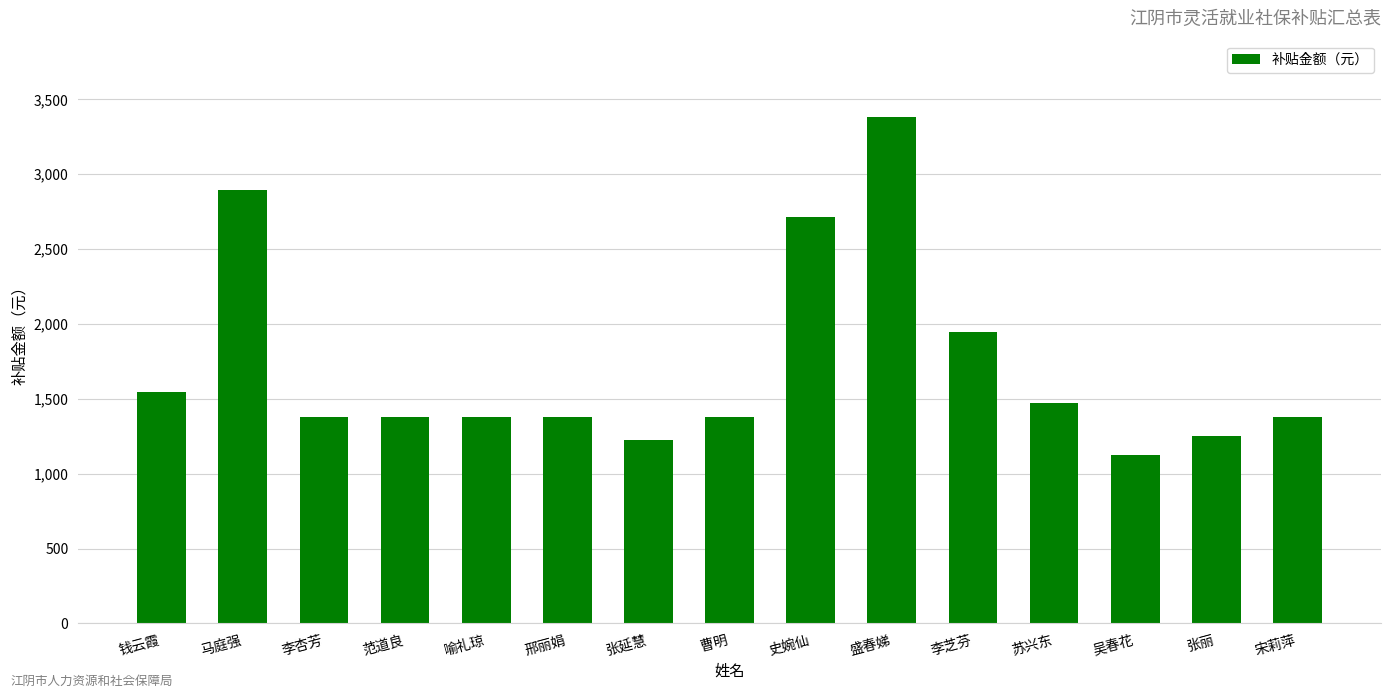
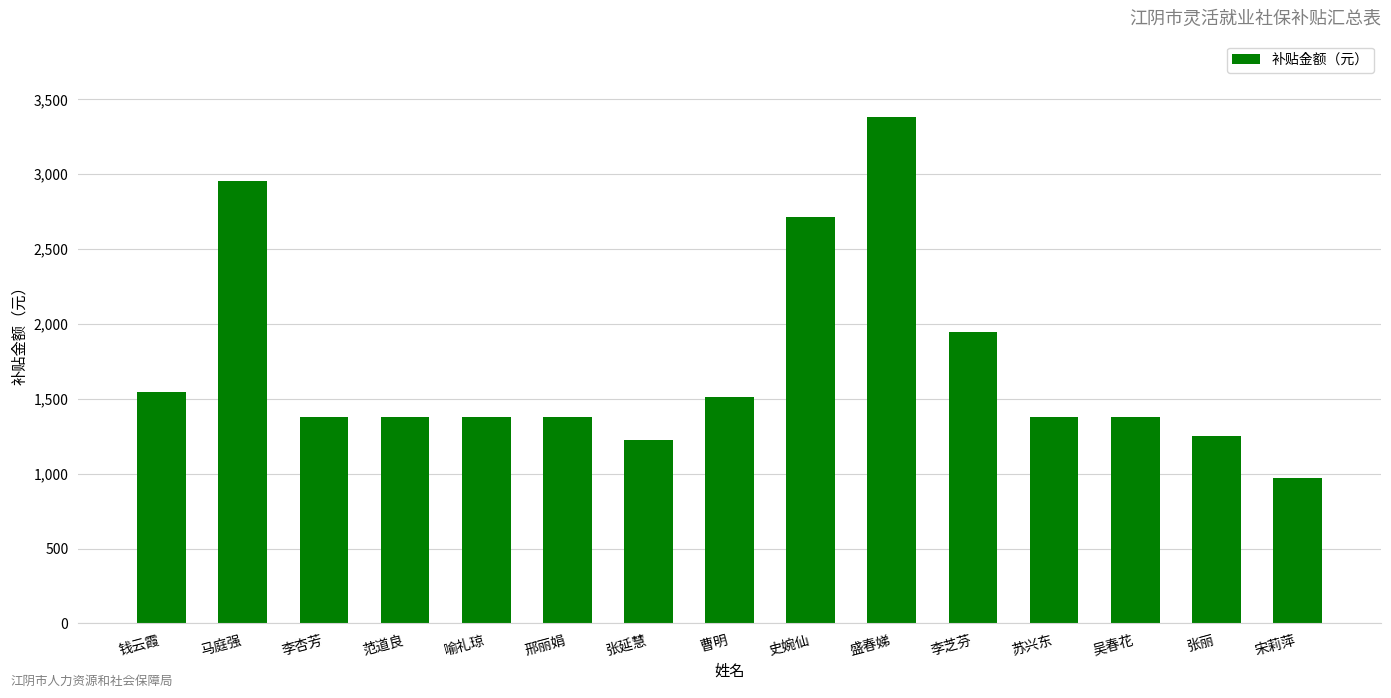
  {
    "钱云霞": "1,540",
-   "马庭强": "2,890",
+   "马庭强": "2,950",
    "李杏芳": "1,380",
    "范道良": "1,380",
    "喻礼琼": "1,380",
    "邢丽娟": "1,380",
    "张延慧": "1,230",
-   "曹明": "1,380",
+   "曹明": "1,510",
    "史婉仙": "2,710",
    "盛春娣": "3,380",
    "李芝芬": "1,940",
-   "苏兴东": "1,470",
-   "吴春花": "1,120",
+   "苏兴东": "1,380",
+   "吴春花": "1,380",
    "张丽": "1,250",
-   "宋莉萍": "1,380"
+   "宋莉萍": "970"
  }
